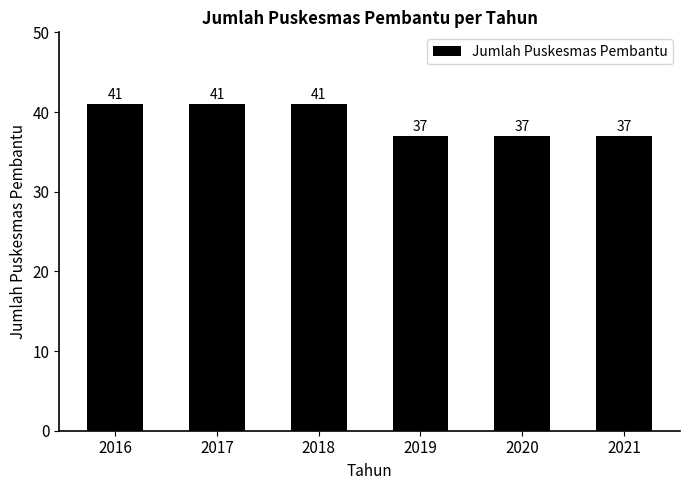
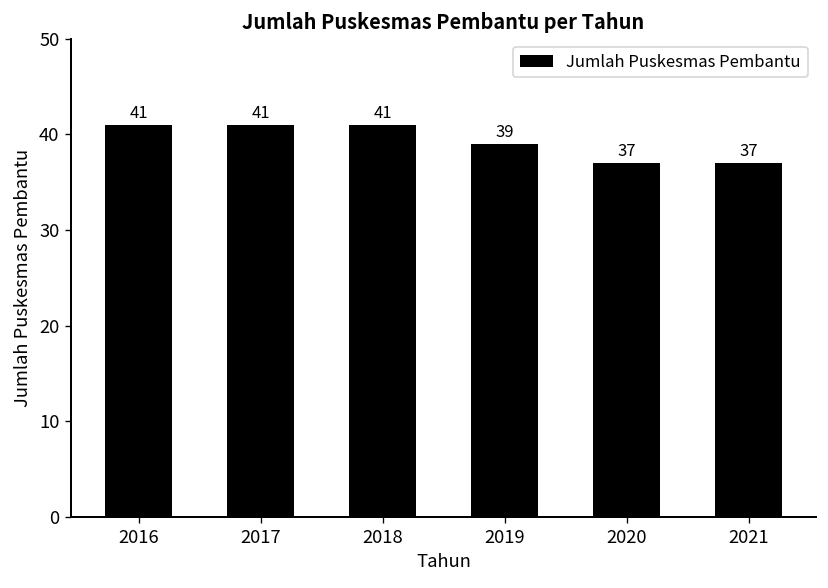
  {
    "2016": 41,
    "2017": 41,
    "2018": 41,
-   "2019": 37,
+   "2019": 39,
    "2020": 37,
    "2021": 37
  }
